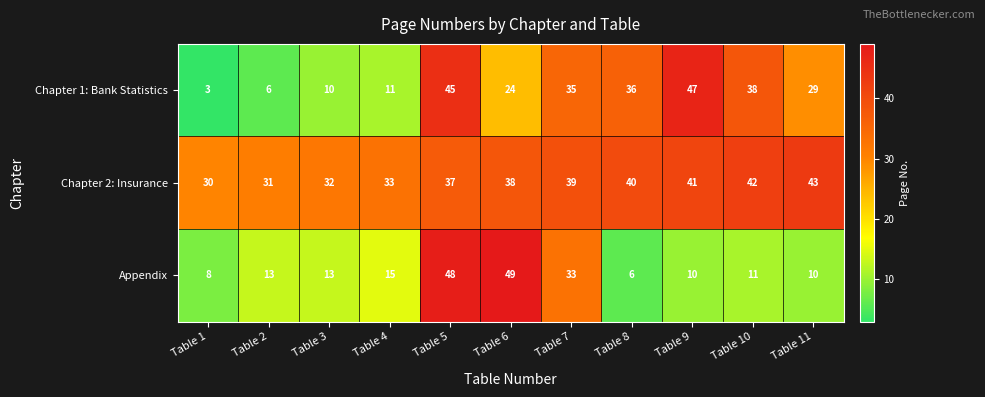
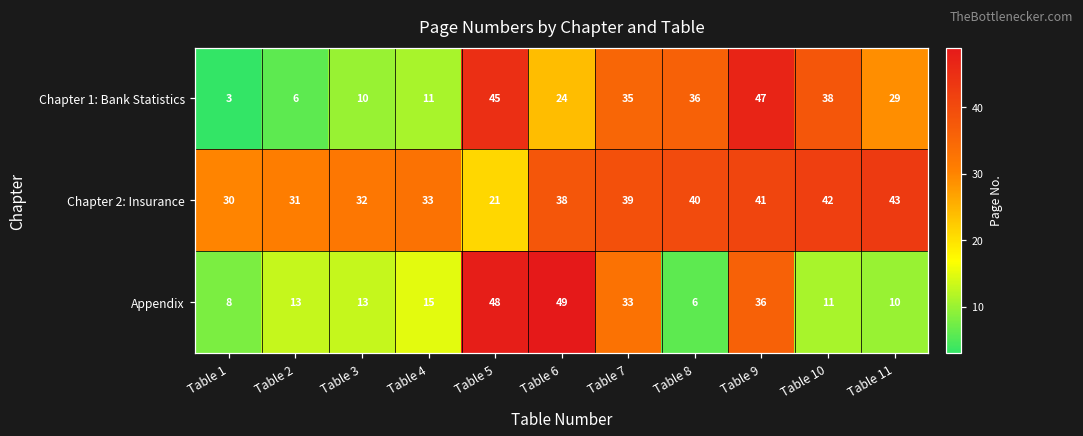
  {
    "Chapter 1: Bank Statistics": {
      "Table 1": 3,
      "Table 2": 6,
      "Table 3": 10,
      "Table 4": 11,
      "Table 5": 45,
      "Table 6": 24,
      "Table 7": 35,
      "Table 8": 36,
      "Table 9": 47,
      "Table 10": 38,
      "Table 11": 29
    },
    "Chapter 2: Insurance": {
      "Table 1": 30,
      "Table 2": 31,
      "Table 3": 32,
      "Table 4": 33,
-     "Table 5": 37,
+     "Table 5": 21,
      "Table 6": 38,
      "Table 7": 39,
      "Table 8": 40,
      "Table 9": 41,
      "Table 10": 42,
      "Table 11": 43
    },
    "Appendix": {
      "Table 1": 8,
      "Table 2": 13,
      "Table 3": 13,
      "Table 4": 15,
      "Table 5": 48,
      "Table 6": 49,
      "Table 7": 33,
      "Table 8": 6,
-     "Table 9": 10,
+     "Table 9": 36,
      "Table 10": 11,
      "Table 11": 10
    }
  }
